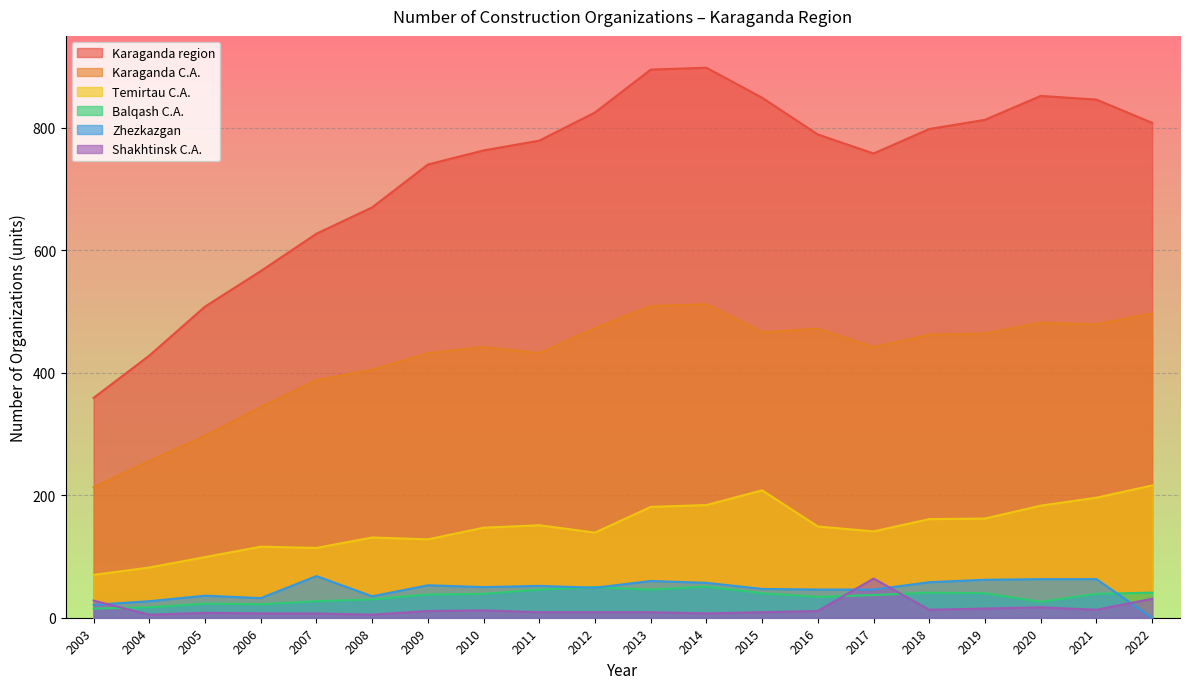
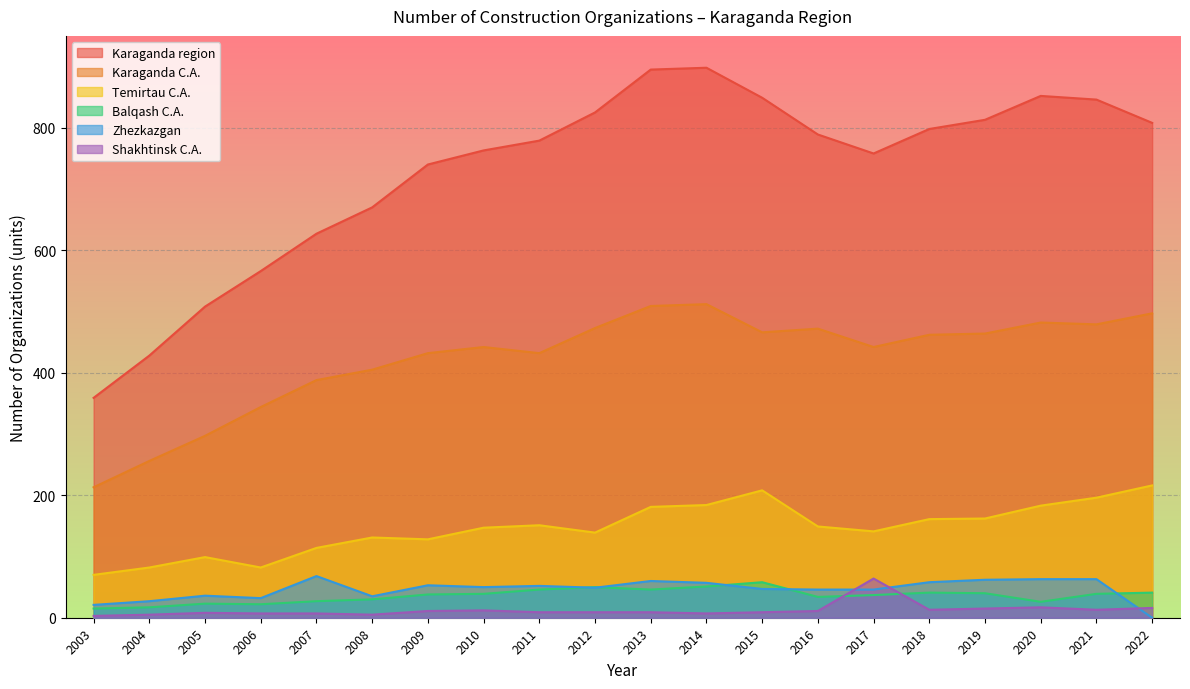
  {
    "Temirtau C.A.": {
      "2003": 70,
      "2004": 80,
      "2005": 100,
-     "2006": 120,
+     "2006": 80,
      "2007": 110,
      "2008": 130,
      "2009": 130,
      "2010": 150,
      "2011": 150,
      "2012": 140,
      "2013": 180,
      "2014": 180,
      "2015": 210,
      "2016": 150,
      "2017": 140,
      "2018": 160,
      "2019": 160,
      "2020": 180,
      "2021": 200,
      "2022": 220
    },
    "Balqash C.A.": {
      "2003": 20,
      "2004": 20,
      "2005": 20,
      "2006": 20,
      "2007": 30,
      "2008": 30,
      "2009": 40,
      "2010": 40,
      "2011": 50,
      "2013": 50,
      "2014": 50,
-     "2015": 40,
+     "2015": 60,
      "2016": 30,
      "2017": 40,
      "2018": 40,
      "2019": 40,
      "2020": 30,
      "2021": 40,
      "2022": 40
    },
    "Zhezkazgan": {
      "2003": 20,
      "2004": 30,
      "2005": 40,
      "2006": 30,
      "2007": 70,
      "2008": 40,
      "2009": 50,
      "2010": 50,
      "2011": 50,
      "2013": 60,
      "2014": 60,
      "2015": 50,
      "2016": 50,
      "2017": 50,
      "2018": 60,
      "2019": 60,
      "2020": 60,
      "2021": 60,
      "2022": 0
    },
    "Shakhtinsk C.A.": {
-     "2003": 30,
+     "2003": 0,
      "2004": 10,
      "2005": 10,
      "2006": 10,
      "2007": 10,
      "2008": 10,
      "2009": 10,
      "2010": 10,
      "2011": 10,
      "2012": 10,
      "2013": 10,
      "2014": 10,
      "2015": 10,
      "2016": 10,
      "2017": 60,
      "2018": 10,
      "2019": 20,
      "2020": 20,
      "2021": 10,
-     "2022": 30
+     "2022": 20
    }
  }
